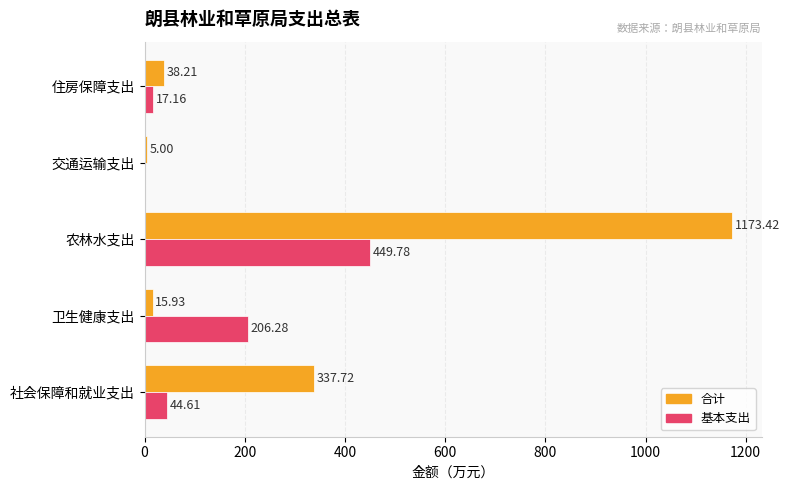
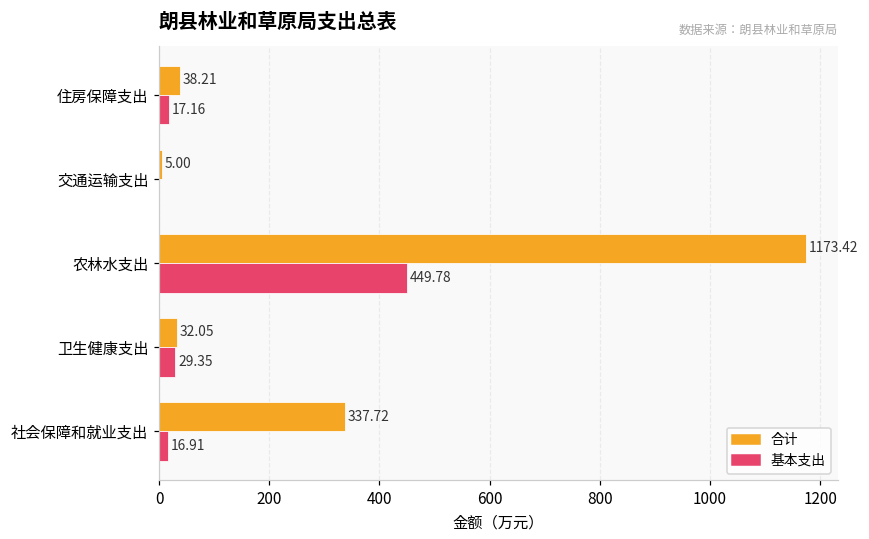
  {
    "合计": {
      "住房保障支出": 38.21,
      "交通运输支出": 5.00,
      "农林水支出": 1173.42,
-     "卫生健康支出": 15.93,
+     "卫生健康支出": 32.05,
      "社会保障和就业支出": 337.72
    },
    "基本支出": {
      "住房保障支出": 17.16,
      "农林水支出": 449.78,
-     "卫生健康支出": 206.28,
-     "社会保障和就业支出": 44.61
+     "卫生健康支出": 29.35,
+     "社会保障和就业支出": 16.91
    }
  }
